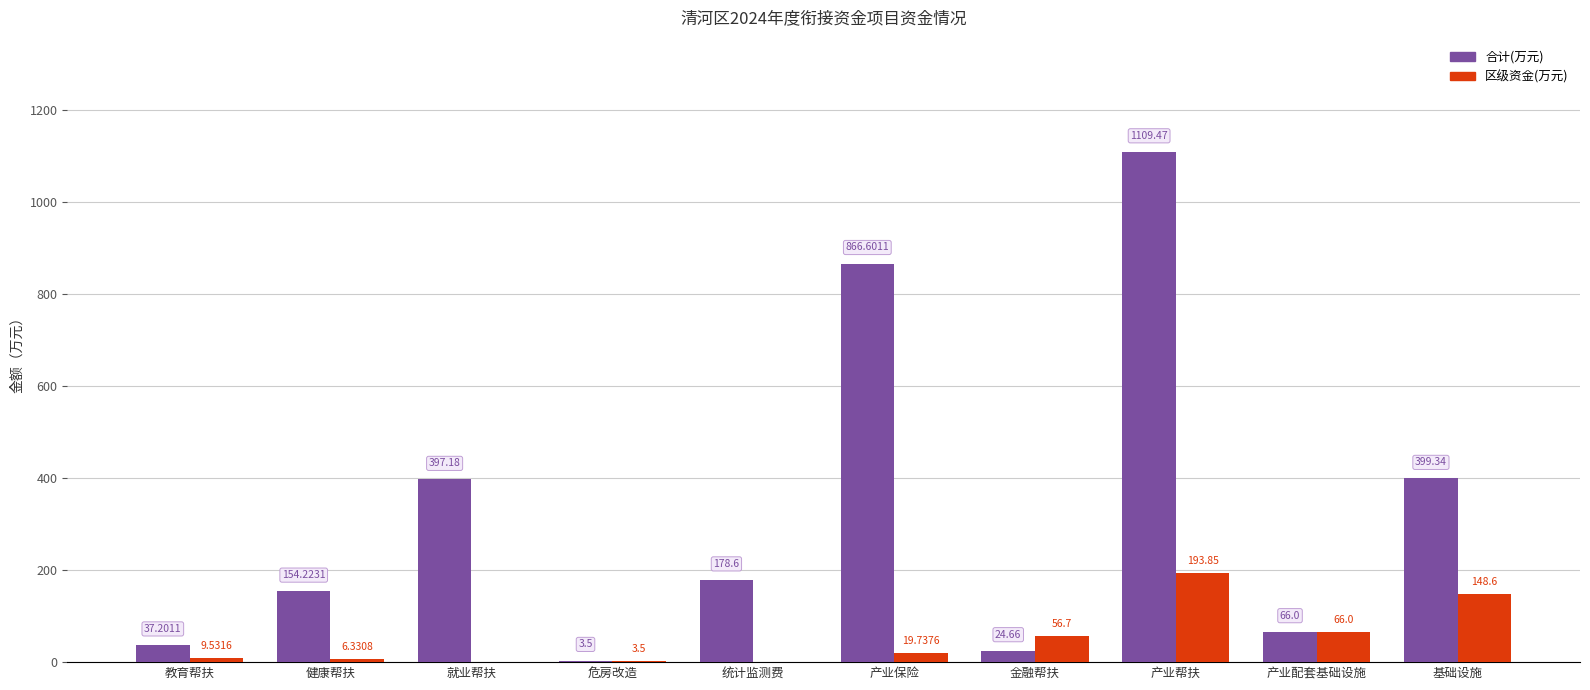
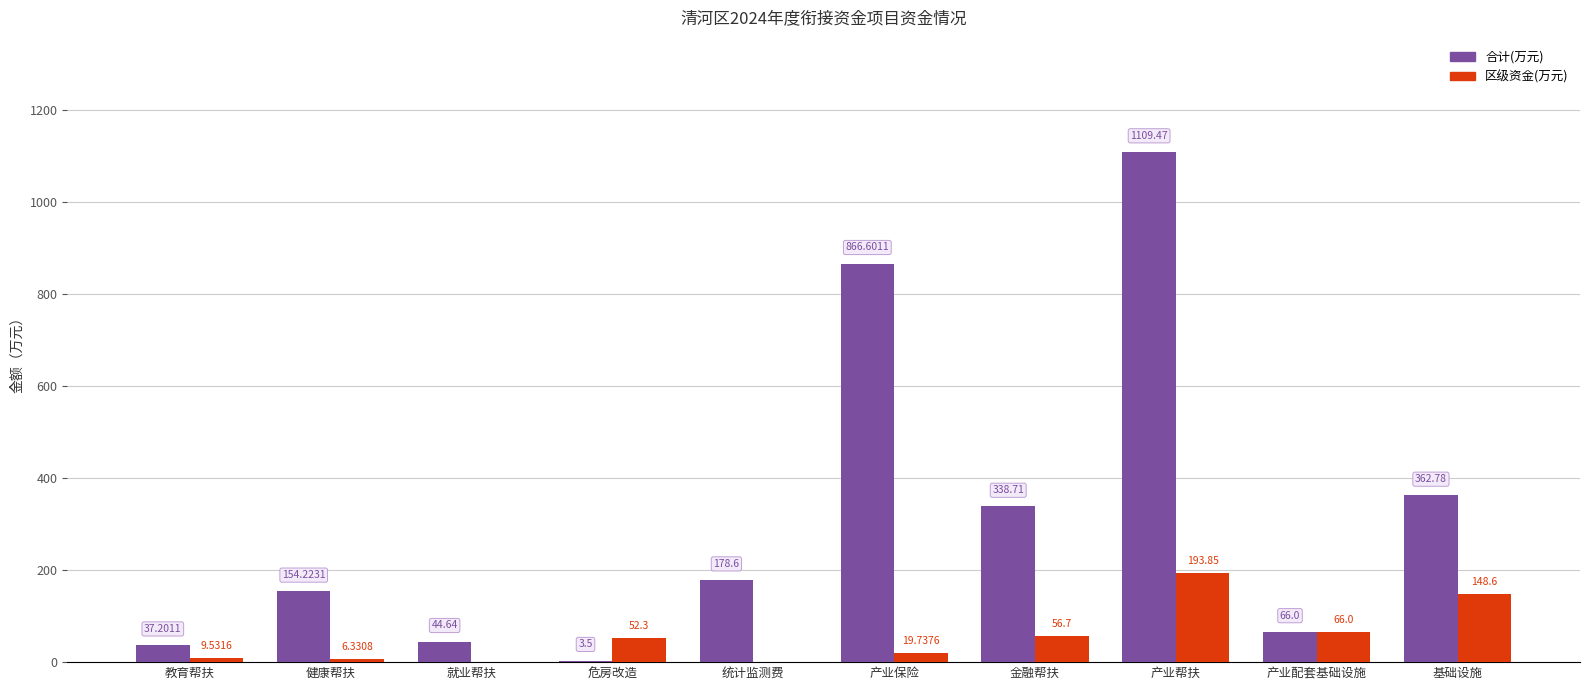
  {
    "合计(万元)": {
-     "就业帮扶": 397.18,
-     "金融帮扶": 24.66,
-     "基础设施": 399.34
+     "就业帮扶": 44.64,
+     "金融帮扶": 338.71,
+     "基础设施": 362.78
    },
    "区级资金(万元)": {
      "教育帮扶": 9.5316,
      "健康帮扶": 6.3308,
-     "危房改造": 3.5,
+     "危房改造": 52.3,
      "产业保险": 19.7376,
      "金融帮扶": 56.7,
      "产业帮扶": 193.85,
      "产业配套基础设施": 66.0,
      "基础设施": 148.6
    }
  }
